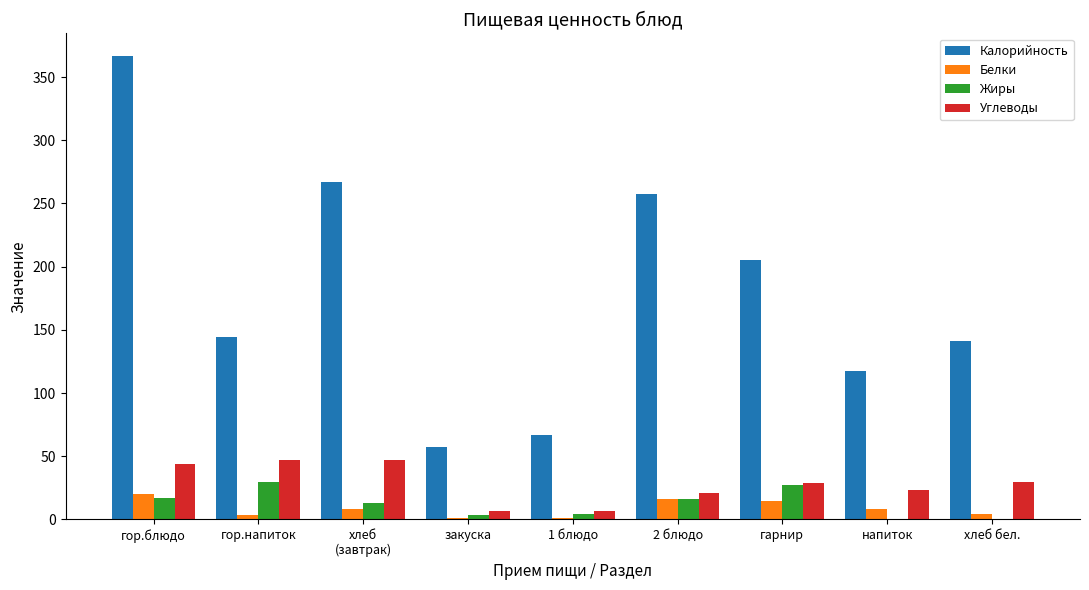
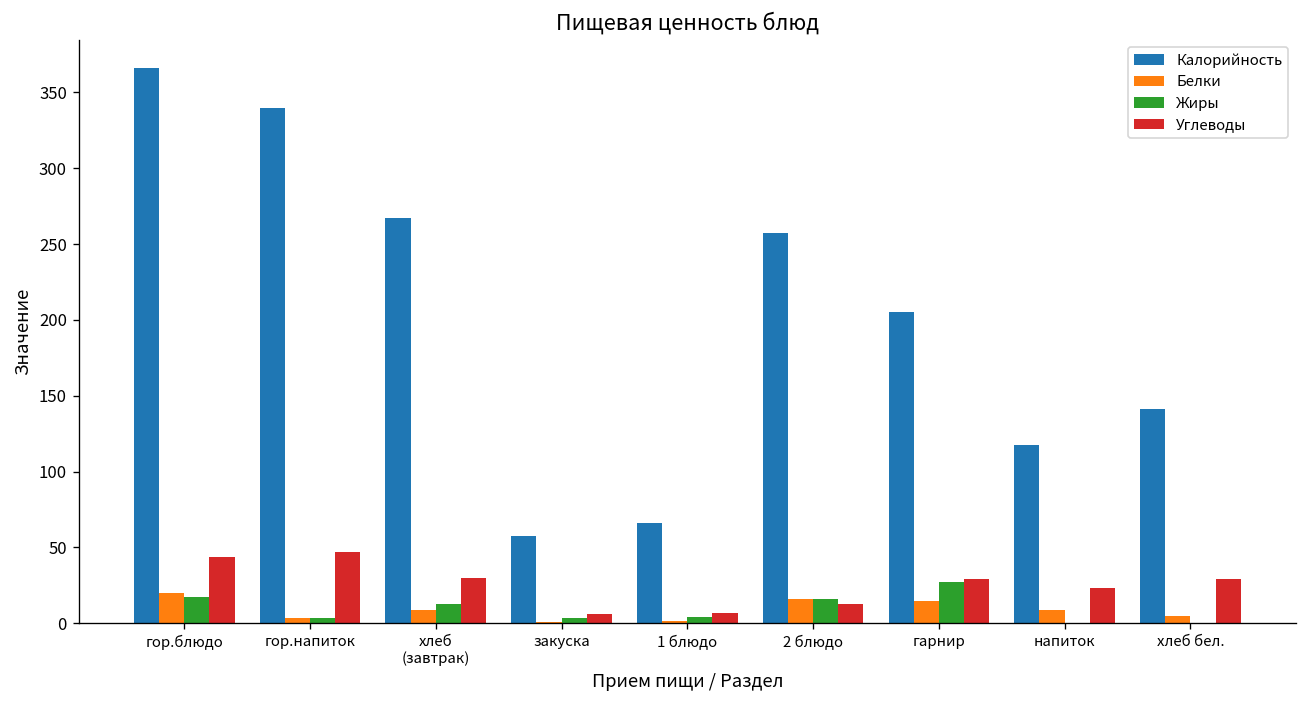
  {
    "Калорийность": {
      "гор.блюдо": 366,
-     "гор.напиток": 144,
+     "гор.напиток": 340,
      "хлеб (завтрак)": 267,
      "закуска": 58,
      "1 блюдо": 66,
      "2 блюдо": 257,
      "гарнир": 205,
      "напиток": 118,
      "хлеб бел.": 141
    },
    "Белки": {
      "гор.блюдо": 20,
      "гор.напиток": 4,
      "хлеб (завтрак)": 8,
      "2 блюдо": 16,
      "гарнир": 15,
      "напиток": 9,
      "хлеб бел.": 5
    },
    "Жиры": {
      "гор.блюдо": 17,
-     "гор.напиток": 29,
+     "гор.напиток": 3,
      "хлеб (завтрак)": 13,
      "закуска": 3,
      "1 блюдо": 4,
      "2 блюдо": 16,
      "гарнир": 27
    },
    "Углеводы": {
      "гор.блюдо": 44,
      "гор.напиток": 47,
-     "хлеб (завтрак)": 47,
+     "хлеб (завтрак)": 30,
      "закуска": 6,
      "1 блюдо": 7,
-     "2 блюдо": 21,
+     "2 блюдо": 13,
      "гарнир": 29,
      "напиток": 23,
      "хлеб бел.": 30
    }
  }
